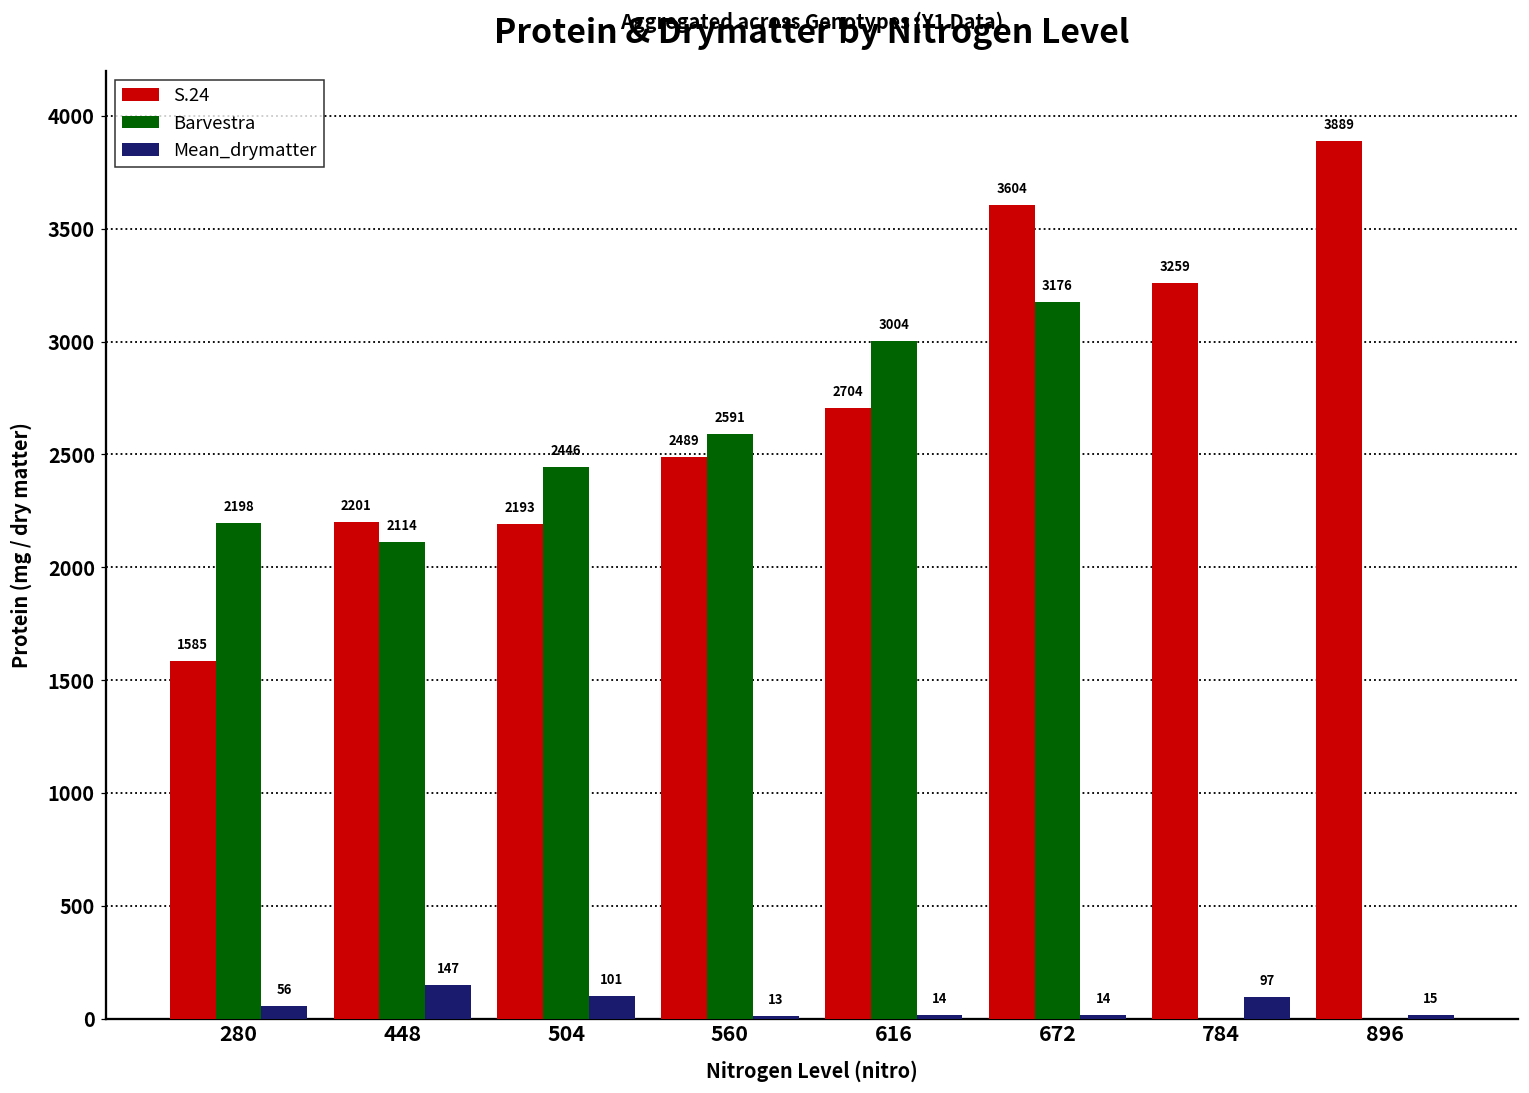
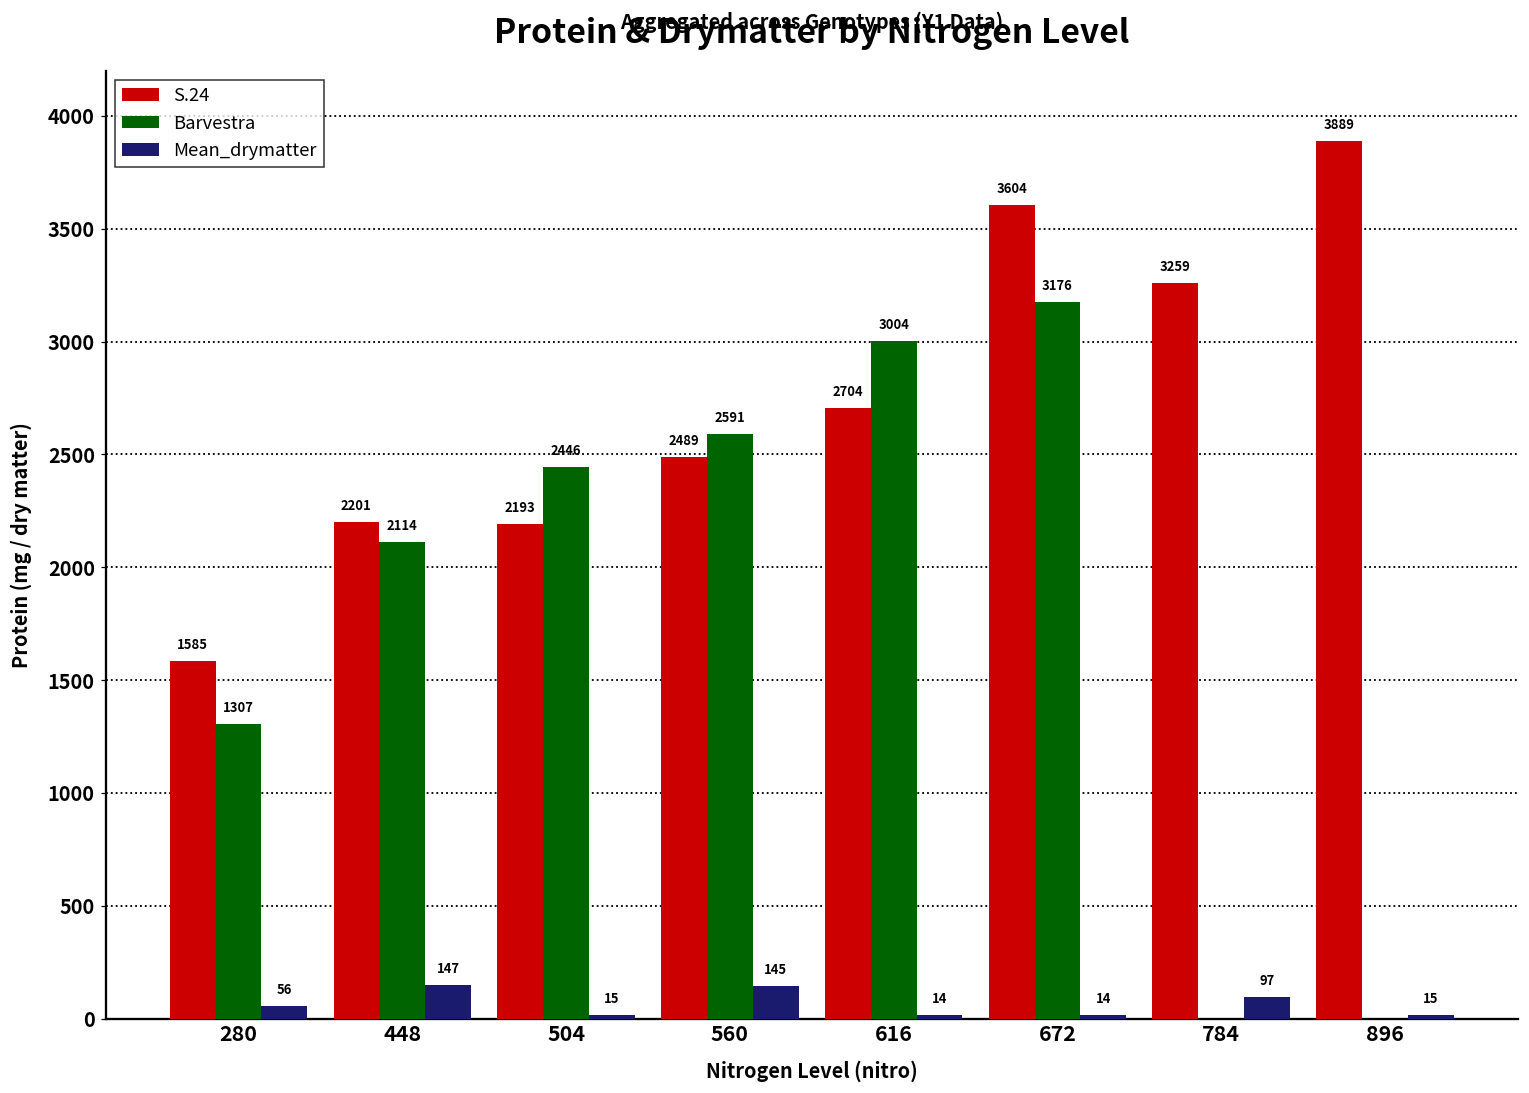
  {
    "S.24": {
      "280": 1585,
      "448": 2201,
      "504": 2193,
      "560": 2489,
      "616": 2704,
      "672": 3604,
      "784": 3259,
      "896": 3889
    },
    "Barvestra": {
-     "280": 2198,
+     "280": 1307,
      "448": 2114,
      "504": 2446,
      "560": 2591,
      "616": 3004,
      "672": 3176
    },
    "Mean_drymatter": {
      "280": 56,
      "448": 147,
-     "504": 101,
-     "560": 13,
+     "504": 15,
+     "560": 145,
      "616": 14,
      "672": 14,
      "784": 97,
      "896": 15
    }
  }
